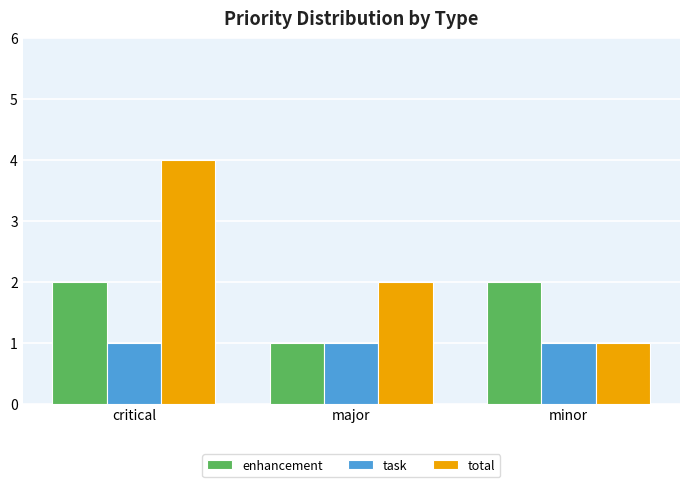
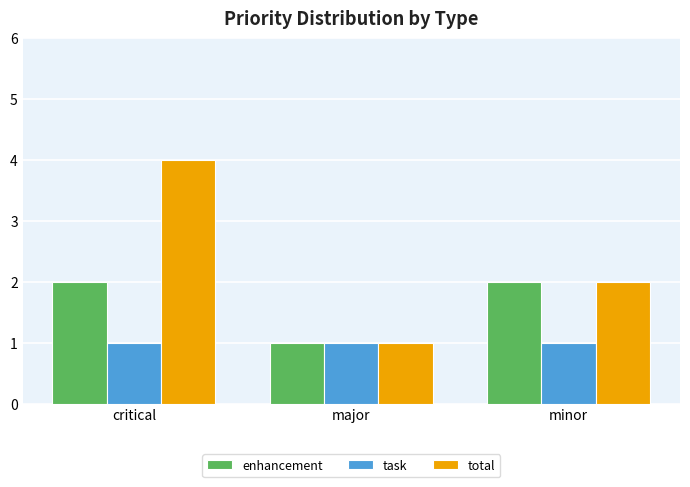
  {
    "enhancement": {
      "critical": 2,
      "major": 1,
      "minor": 2
    },
    "task": {
      "critical": 1,
      "major": 1,
      "minor": 1
    },
    "total": {
      "critical": 4,
-     "major": 2,
-     "minor": 1
+     "major": 1,
+     "minor": 2
    }
  }
